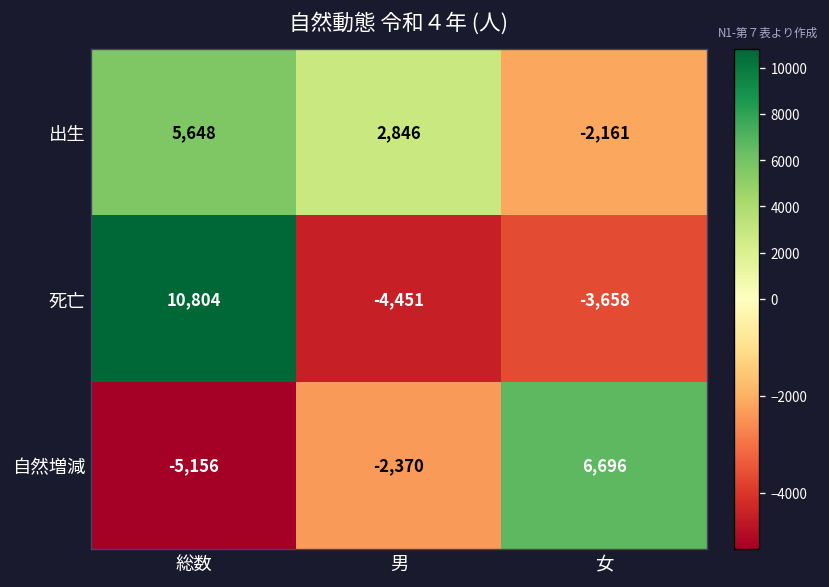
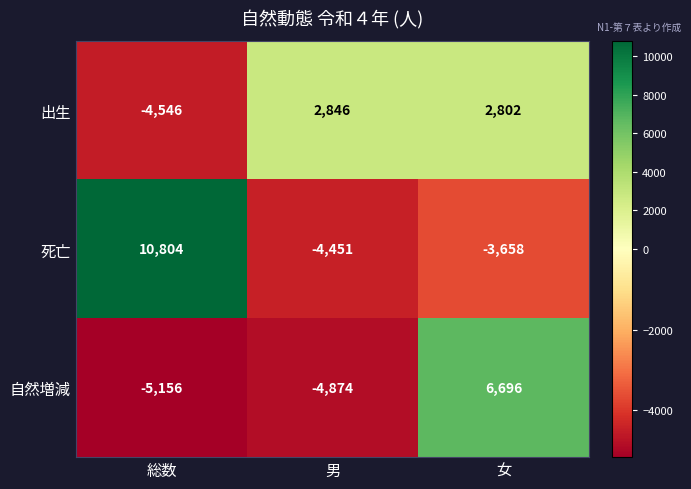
  {
    "出生": {
-     "総数": "5,648",
+     "総数": "-4,546",
      "男": "2,846",
-     "女": "-2,161"
+     "女": "2,802"
    },
    "死亡": {
      "総数": "10,804",
      "男": "-4,451",
      "女": "-3,658"
    },
    "自然増減": {
      "総数": "-5,156",
-     "男": "-2,370",
+     "男": "-4,874",
      "女": "6,696"
    }
  }
